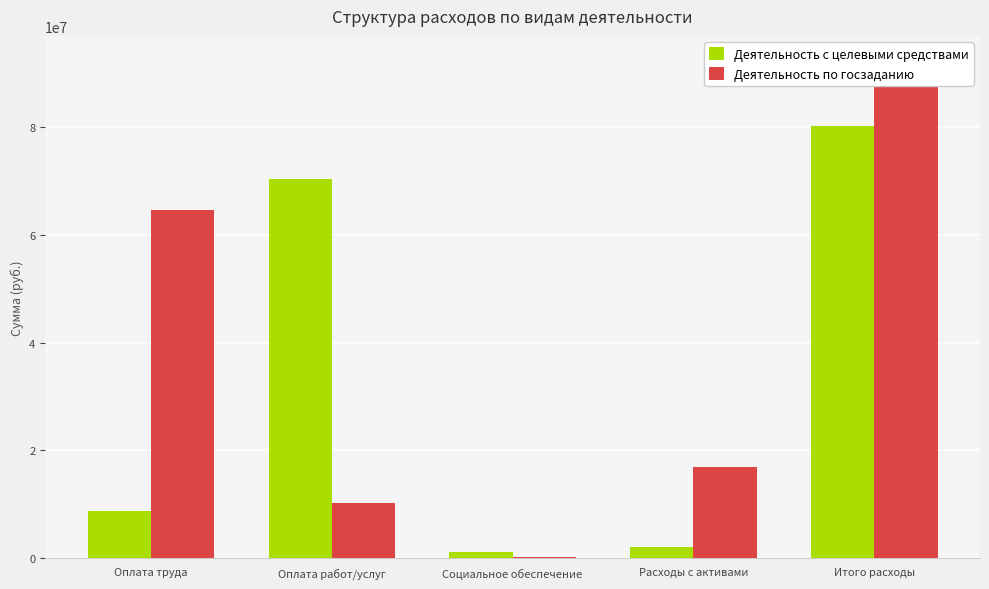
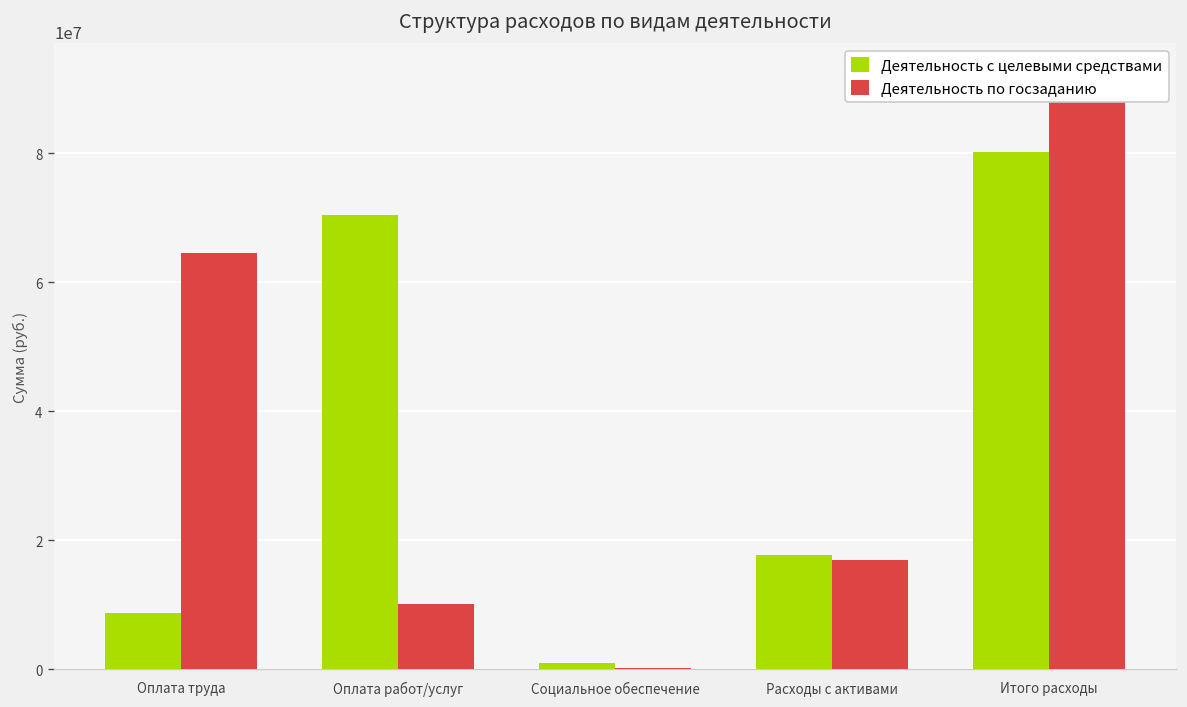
  {
    "Деятельность с целевыми средствами": {
      "Оплата труда": 9000000,
      "Оплата работ/услуг": 70000000,
      "Социальное обеспечение": 1000000,
-     "Расходы с активами": 2000000,
+     "Расходы с активами": 18000000,
      "Итого расходы": 80000000
    },
    "Деятельность по госзаданию": {
      "Оплата труда": 65000000,
      "Оплата работ/услуг": 10000000,
      "Расходы с активами": 17000000
    }
  }
